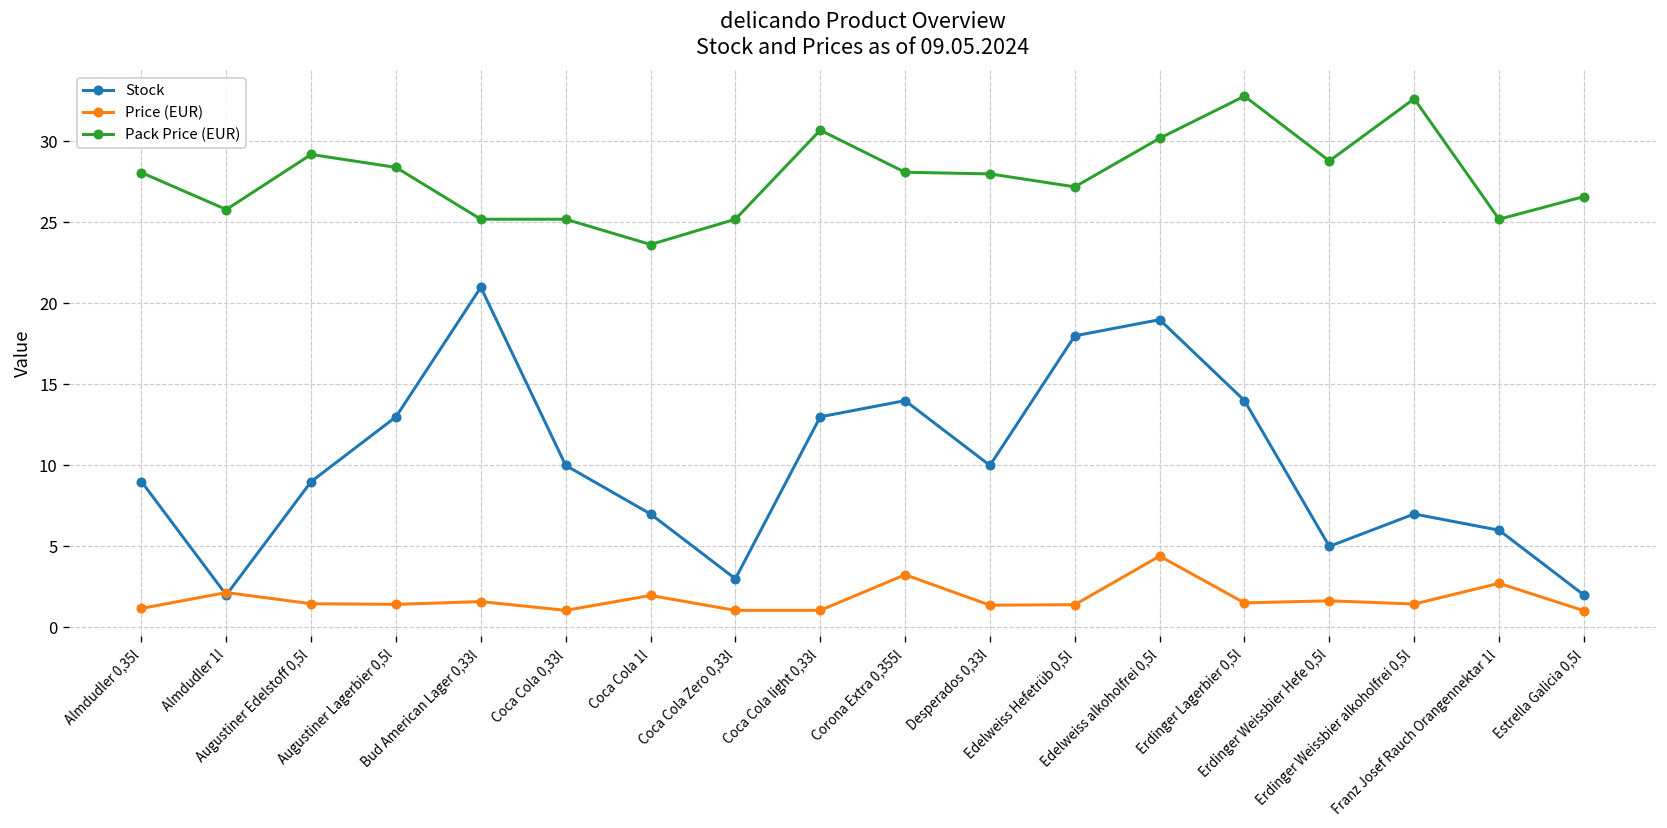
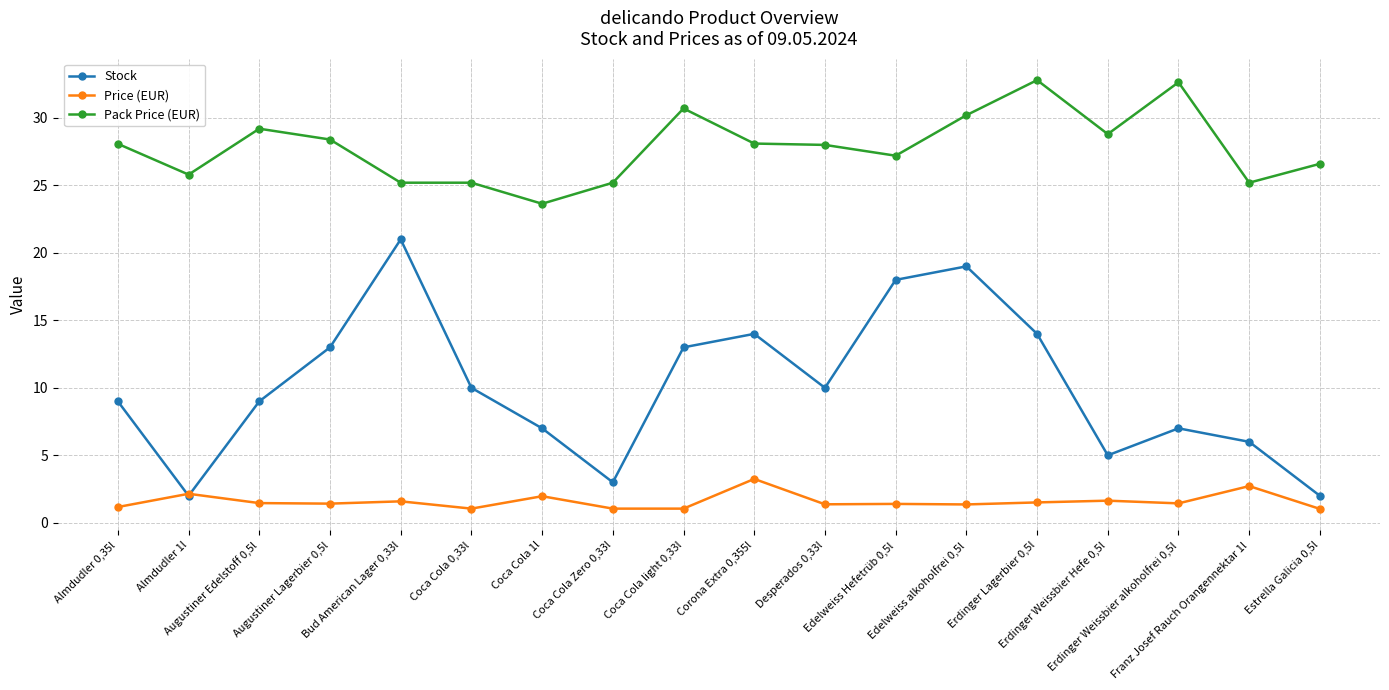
  {
    "Stock": {
      "Almdudler 0,35l": 9.0,
      "Augustiner Edelstoff 0,5l": 9.0,
      "Augustiner Lagerbier 0,5l": 13.0,
      "Bud American Lager 0,33l": 21.0,
      "Coca Cola 0,33l": 10.0,
      "Coca Cola 1l": 7.0,
      "Coca Cola Zero 0,33l": 3.0,
      "Coca Cola light 0,33l": 13.0,
      "Corona Extra 0,355l": 14.0,
      "Desperados 0,33l": 10.0,
      "Edelweiss Hefetrüb 0,5l": 18.0,
      "Edelweiss alkoholfrei 0,5l": 19.0,
      "Erdinger Lagerbier 0,5l": 14.0,
      "Erdinger Weissbier Hefe 0,5l": 5.0,
      "Erdinger Weissbier alkoholfrei 0,5l": 7.0,
      "Franz Josef Rauch Orangennektar 1l": 6.0,
      "Estrella Galicia 0,5l": 2.0
    },
    "Price (EUR)": {
      "Almdudler 0,35l": 1.2,
      "Augustiner Edelstoff 0,5l": 1.5,
      "Augustiner Lagerbier 0,5l": 1.4,
      "Bud American Lager 0,33l": 1.6,
      "Coca Cola 0,33l": 1.1,
      "Coca Cola 1l": 2.0,
      "Coca Cola Zero 0,33l": 1.1,
      "Coca Cola light 0,33l": 1.1,
      "Corona Extra 0,355l": 3.3,
      "Desperados 0,33l": 1.4,
      "Edelweiss Hefetrüb 0,5l": 1.4,
-     "Edelweiss alkoholfrei 0,5l": 4.4,
+     "Edelweiss alkoholfrei 0,5l": 1.4,
      "Erdinger Lagerbier 0,5l": 1.5,
      "Erdinger Weissbier Hefe 0,5l": 1.6,
      "Erdinger Weissbier alkoholfrei 0,5l": 1.4,
      "Franz Josef Rauch Orangennektar 1l": 2.7,
      "Estrella Galicia 0,5l": 1.0
    },
    "Pack Price (EUR)": {
      "Almdudler 0,35l": 28.1,
      "Almdudler 1l": 25.8,
      "Augustiner Edelstoff 0,5l": 29.2,
      "Augustiner Lagerbier 0,5l": 28.4,
      "Bud American Lager 0,33l": 25.2,
      "Coca Cola 0,33l": 25.2,
      "Coca Cola 1l": 23.6,
      "Coca Cola Zero 0,33l": 25.2,
      "Coca Cola light 0,33l": 30.7,
      "Corona Extra 0,355l": 28.1,
      "Desperados 0,33l": 28.0,
      "Edelweiss Hefetrüb 0,5l": 27.2,
      "Edelweiss alkoholfrei 0,5l": 30.2,
      "Erdinger Lagerbier 0,5l": 32.8,
      "Erdinger Weissbier Hefe 0,5l": 28.8,
      "Erdinger Weissbier alkoholfrei 0,5l": 32.6,
      "Franz Josef Rauch Orangennektar 1l": 25.2,
      "Estrella Galicia 0,5l": 26.6
    }
  }
